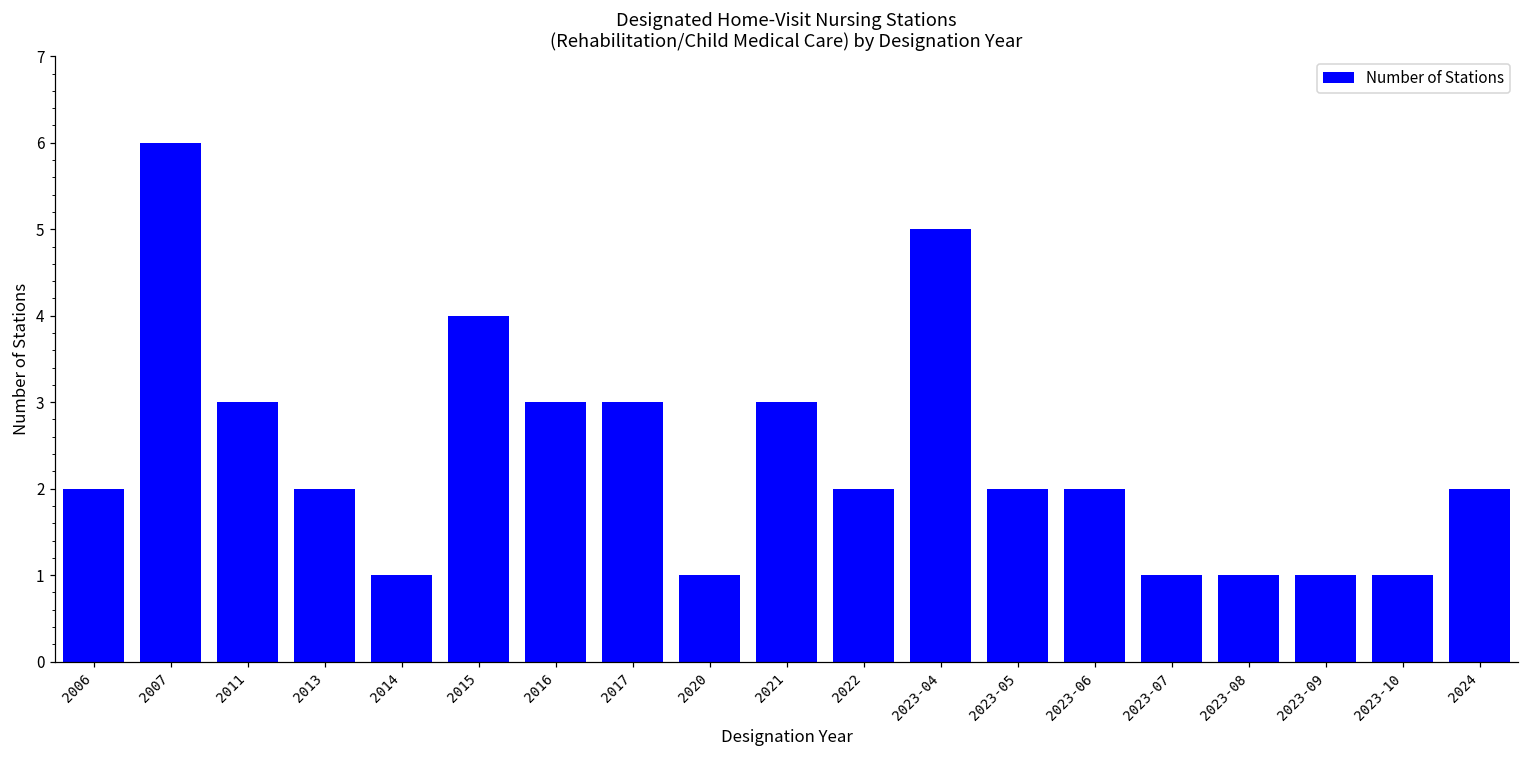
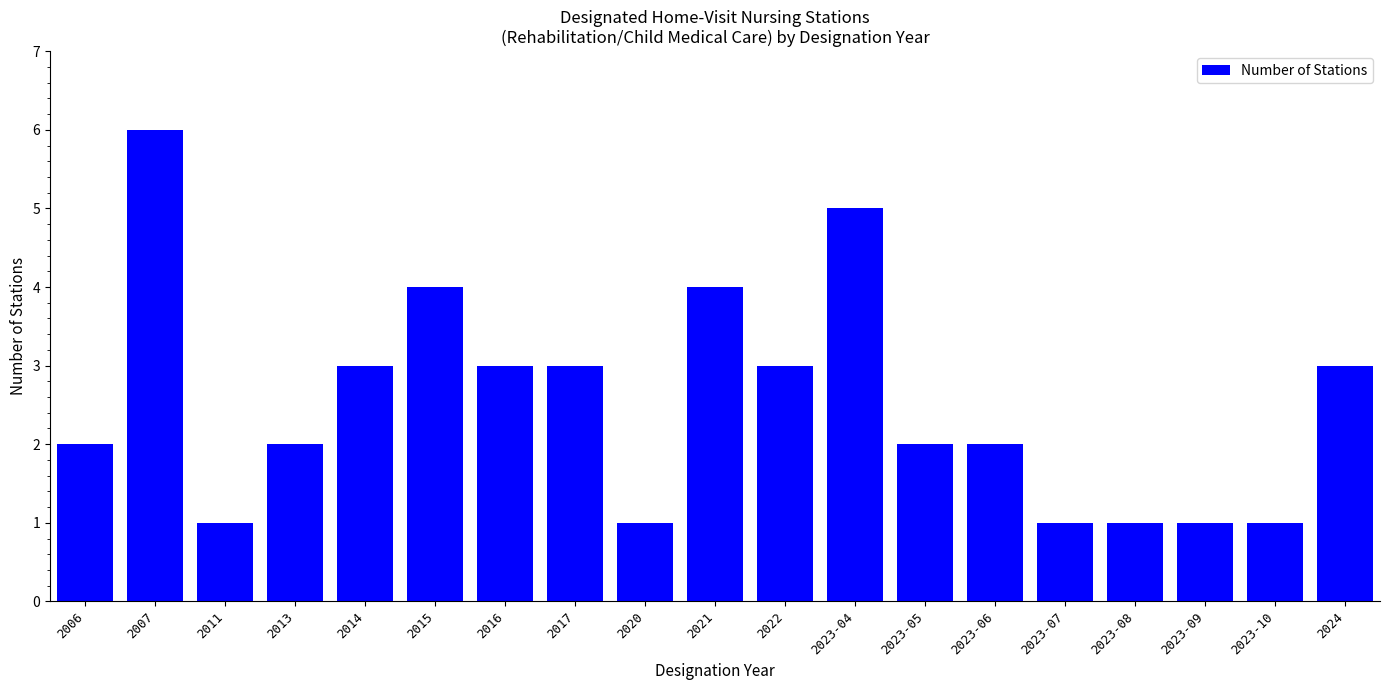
  {
    "2006": 2,
    "2007": 6,
-   "2011": 3,
+   "2011": 1,
    "2013": 2,
-   "2014": 1,
+   "2014": 3,
    "2015": 4,
    "2016": 3,
    "2017": 3,
    "2020": 1,
-   "2021": 3,
-   "2022": 2,
+   "2021": 4,
+   "2022": 3,
    "2023-04": 5,
    "2023-05": 2,
    "2023-06": 2,
    "2023-07": 1,
    "2023-08": 1,
    "2023-09": 1,
    "2023-10": 1,
-   "2024": 2
+   "2024": 3
  }
